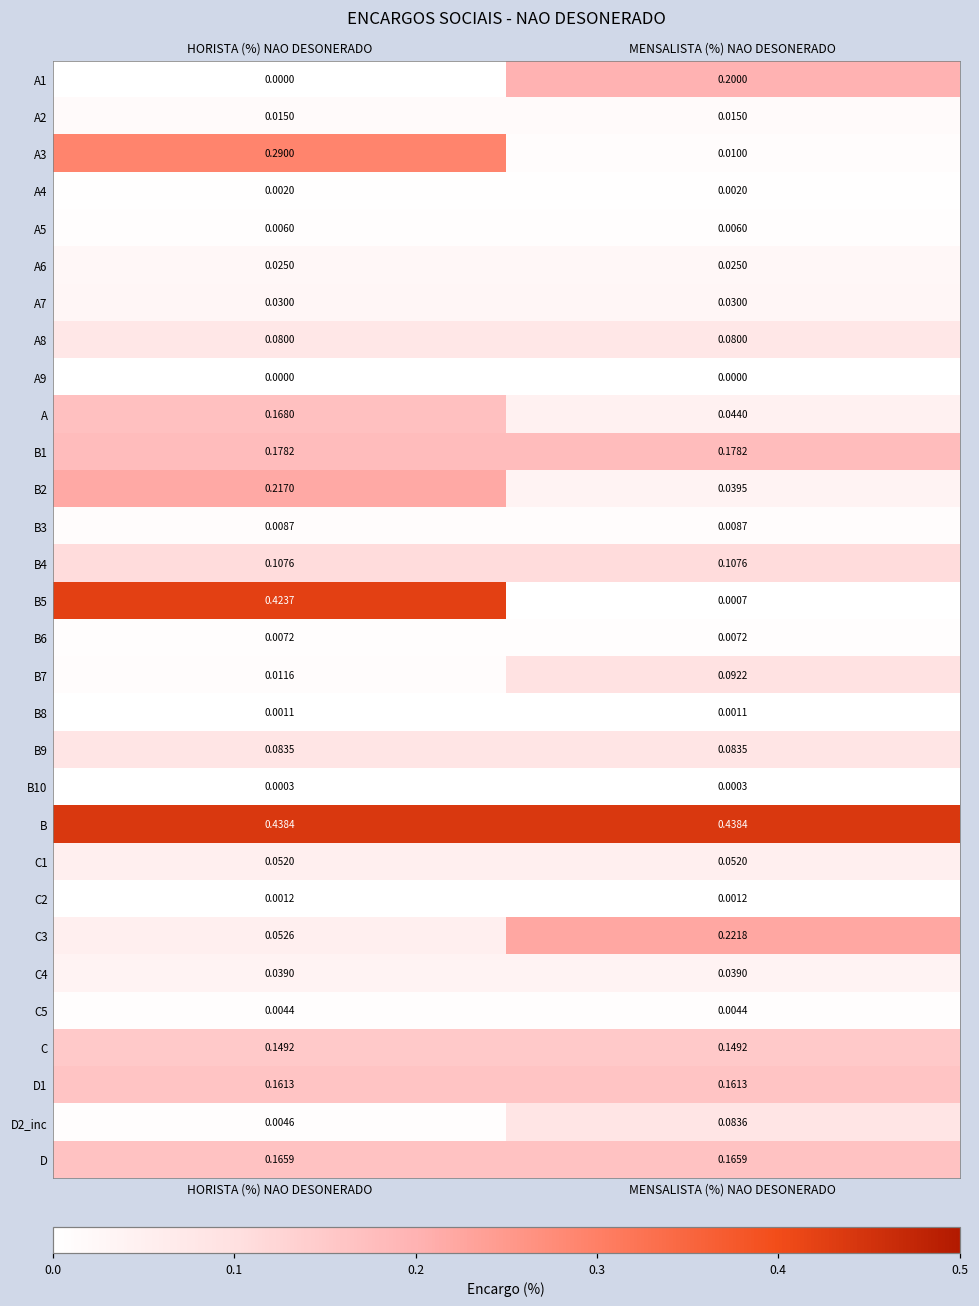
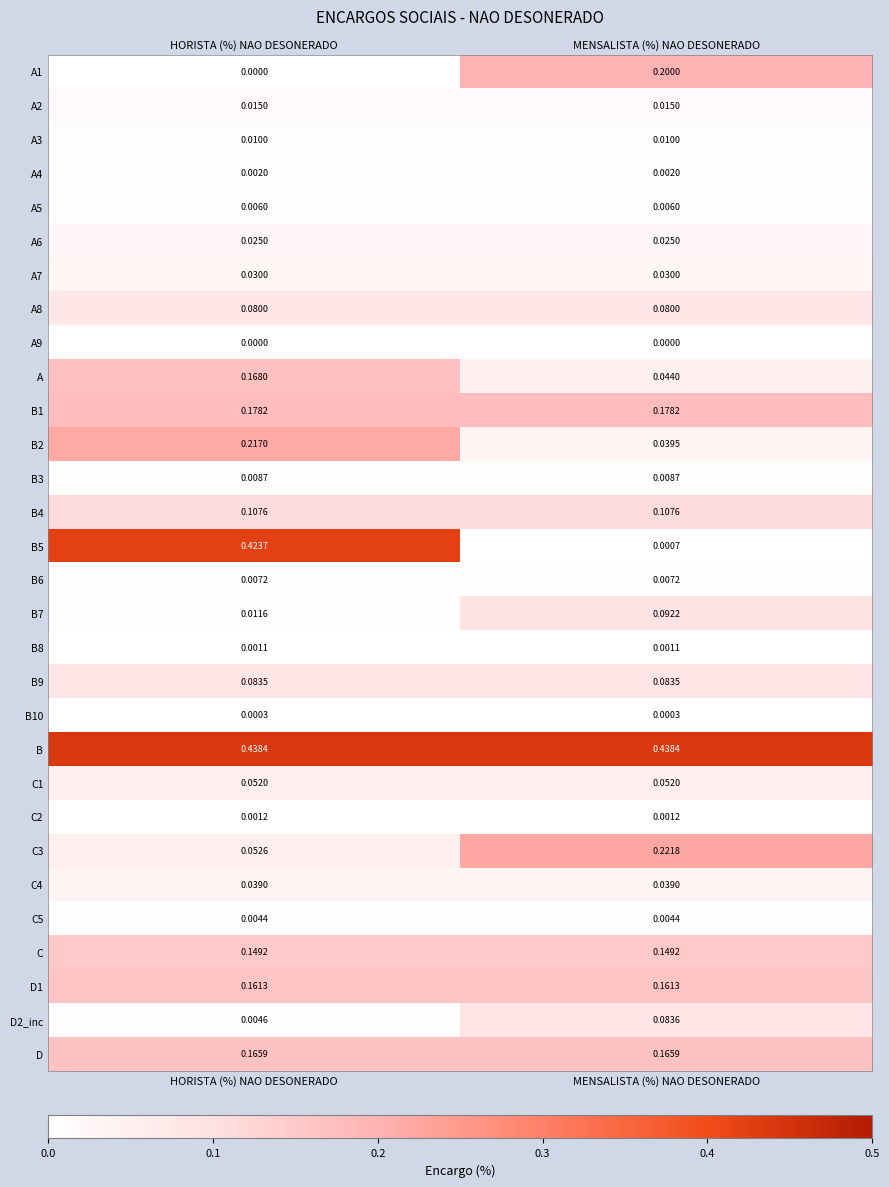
  {
    "A1": {
      "HORISTA (%) NAO DESONERADO": 0.0000,
      "MENSALISTA (%) NAO DESONERADO": 0.2000
    },
    "A2": {
      "HORISTA (%) NAO DESONERADO": 0.0150,
      "MENSALISTA (%) NAO DESONERADO": 0.0150
    },
    "A3": {
-     "HORISTA (%) NAO DESONERADO": 0.2900,
+     "HORISTA (%) NAO DESONERADO": 0.0100,
      "MENSALISTA (%) NAO DESONERADO": 0.0100
    },
    "A4": {
      "HORISTA (%) NAO DESONERADO": 0.0020,
      "MENSALISTA (%) NAO DESONERADO": 0.0020
    },
    "A5": {
      "HORISTA (%) NAO DESONERADO": 0.0060,
      "MENSALISTA (%) NAO DESONERADO": 0.0060
    },
    "A6": {
      "HORISTA (%) NAO DESONERADO": 0.0250,
      "MENSALISTA (%) NAO DESONERADO": 0.0250
    },
    "A7": {
      "HORISTA (%) NAO DESONERADO": 0.0300,
      "MENSALISTA (%) NAO DESONERADO": 0.0300
    },
    "A8": {
      "HORISTA (%) NAO DESONERADO": 0.0800,
      "MENSALISTA (%) NAO DESONERADO": 0.0800
    },
    "A9": {
      "HORISTA (%) NAO DESONERADO": 0.0000,
      "MENSALISTA (%) NAO DESONERADO": 0.0000
    },
    "A": {
      "HORISTA (%) NAO DESONERADO": 0.1680,
      "MENSALISTA (%) NAO DESONERADO": 0.0440
    },
    "B1": {
      "HORISTA (%) NAO DESONERADO": 0.1782,
      "MENSALISTA (%) NAO DESONERADO": 0.1782
    },
    "B2": {
      "HORISTA (%) NAO DESONERADO": 0.2170,
      "MENSALISTA (%) NAO DESONERADO": 0.0395
    },
    "B3": {
      "HORISTA (%) NAO DESONERADO": 0.0087,
      "MENSALISTA (%) NAO DESONERADO": 0.0087
    },
    "B4": {
      "HORISTA (%) NAO DESONERADO": 0.1076,
      "MENSALISTA (%) NAO DESONERADO": 0.1076
    },
    "B5": {
      "HORISTA (%) NAO DESONERADO": 0.4237,
      "MENSALISTA (%) NAO DESONERADO": 0.0007
    },
    "B6": {
      "HORISTA (%) NAO DESONERADO": 0.0072,
      "MENSALISTA (%) NAO DESONERADO": 0.0072
    },
    "B7": {
      "HORISTA (%) NAO DESONERADO": 0.0116,
      "MENSALISTA (%) NAO DESONERADO": 0.0922
    },
    "B8": {
      "HORISTA (%) NAO DESONERADO": 0.0011,
      "MENSALISTA (%) NAO DESONERADO": 0.0011
    },
    "B9": {
      "HORISTA (%) NAO DESONERADO": 0.0835,
      "MENSALISTA (%) NAO DESONERADO": 0.0835
    },
    "B10": {
      "HORISTA (%) NAO DESONERADO": 0.0003,
      "MENSALISTA (%) NAO DESONERADO": 0.0003
    },
    "B": {
      "HORISTA (%) NAO DESONERADO": 0.4384,
      "MENSALISTA (%) NAO DESONERADO": 0.4384
    },
    "C1": {
      "HORISTA (%) NAO DESONERADO": 0.0520,
      "MENSALISTA (%) NAO DESONERADO": 0.0520
    },
    "C2": {
      "HORISTA (%) NAO DESONERADO": 0.0012,
      "MENSALISTA (%) NAO DESONERADO": 0.0012
    },
    "C3": {
      "HORISTA (%) NAO DESONERADO": 0.0526,
      "MENSALISTA (%) NAO DESONERADO": 0.2218
    },
    "C4": {
      "HORISTA (%) NAO DESONERADO": 0.0390,
      "MENSALISTA (%) NAO DESONERADO": 0.0390
    },
    "C5": {
      "HORISTA (%) NAO DESONERADO": 0.0044,
      "MENSALISTA (%) NAO DESONERADO": 0.0044
    },
    "C": {
      "HORISTA (%) NAO DESONERADO": 0.1492,
      "MENSALISTA (%) NAO DESONERADO": 0.1492
    },
    "D1": {
      "HORISTA (%) NAO DESONERADO": 0.1613,
      "MENSALISTA (%) NAO DESONERADO": 0.1613
    },
    "D2_inc": {
      "HORISTA (%) NAO DESONERADO": 0.0046,
      "MENSALISTA (%) NAO DESONERADO": 0.0836
    },
    "D": {
      "HORISTA (%) NAO DESONERADO": 0.1659,
      "MENSALISTA (%) NAO DESONERADO": 0.1659
    }
  }
